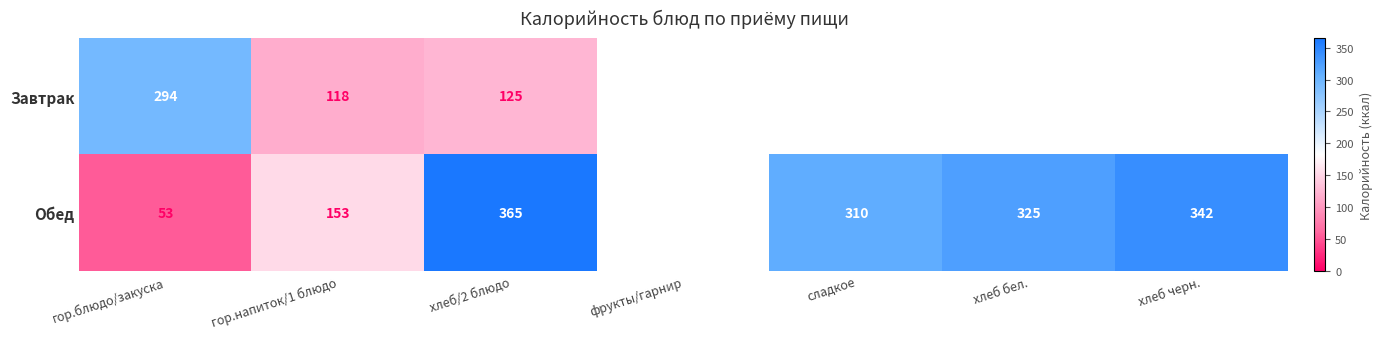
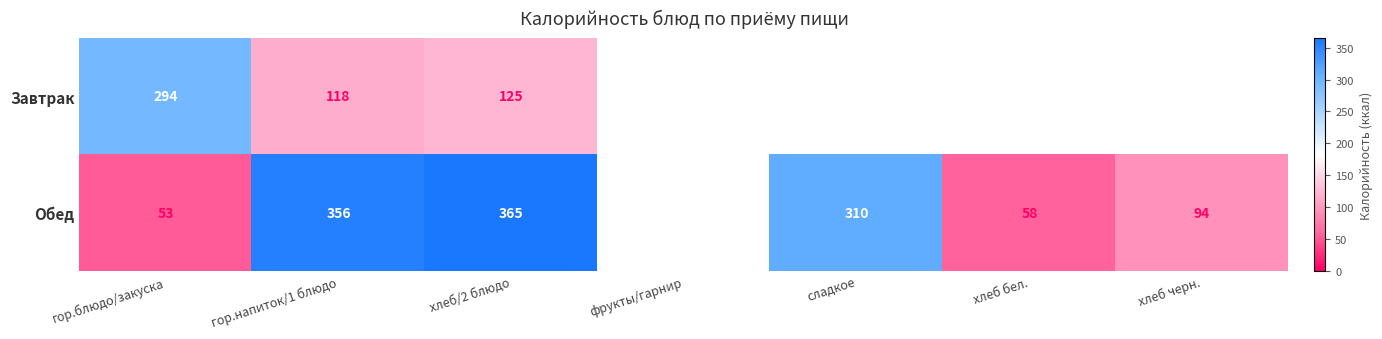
  {
    "Завтрак": {
      "гор.блюдо/закуска": 294,
      "гор.напиток/1 блюдо": 118,
      "хлеб/2 блюдо": 125
    },
    "Обед": {
      "гор.блюдо/закуска": 53,
-     "гор.напиток/1 блюдо": 153,
+     "гор.напиток/1 блюдо": 356,
      "хлеб/2 блюдо": 365,
      "сладкое": 310,
-     "хлеб бел.": 325,
-     "хлеб черн.": 342
+     "хлеб бел.": 58,
+     "хлеб черн.": 94
    }
  }
